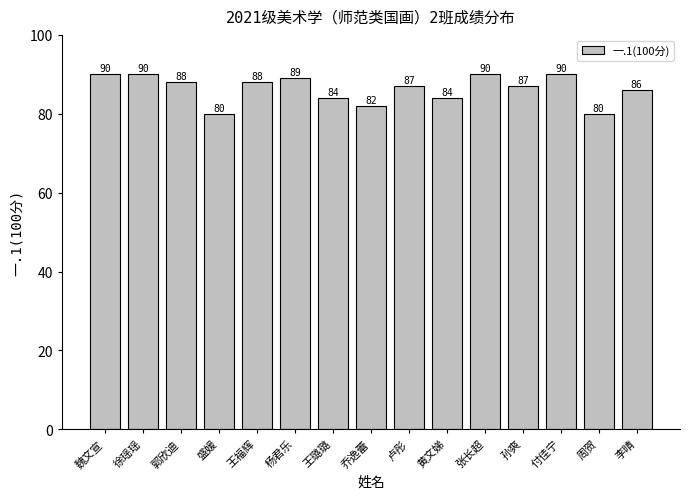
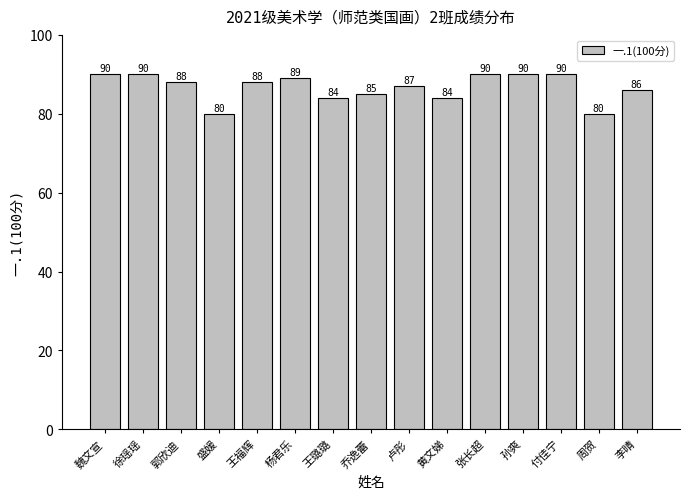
  {
    "魏文宣": 90,
    "徐瑶瑶": 90,
    "郭欣迪": 88,
    "盛媛": 80,
    "王福辉": 88,
    "杨君乐": 89,
    "王璐璐": 84,
-   "乔逸蕾": 82,
+   "乔逸蕾": 85,
    "卢彤": 87,
    "黄文娣": 84,
    "张长超": 90,
-   "孙爽": 87,
+   "孙爽": 90,
    "付佳宁": 90,
    "周贺": 80,
    "李晴": 86
  }
